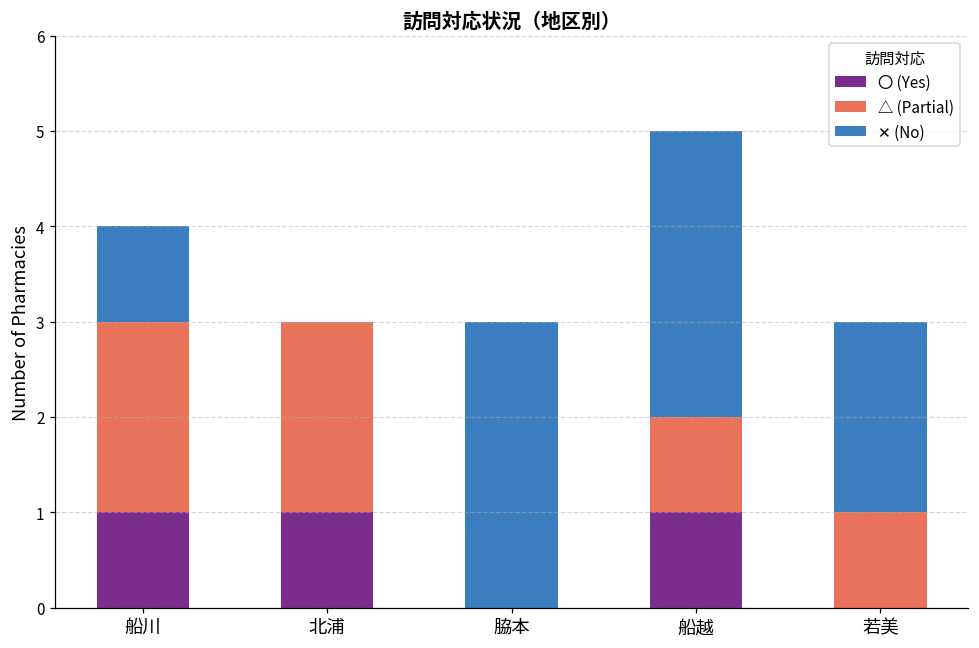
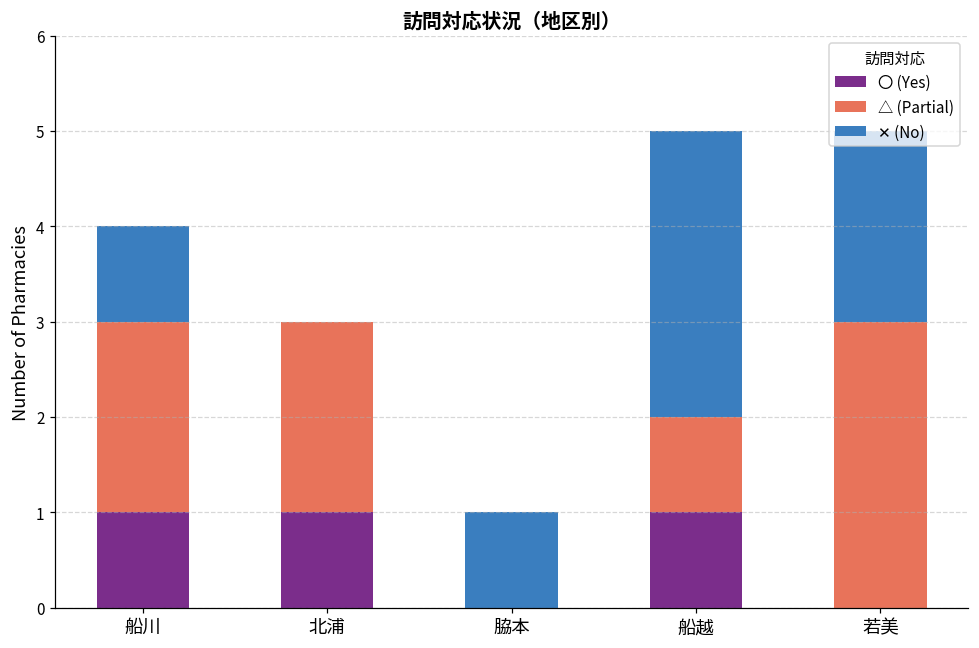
  {
    "〇 (Yes)": {
      "船川": 1,
      "北浦": 1,
      "脇本": 0,
      "船越": 1,
      "若美": 0
    },
    "△ (Partial)": {
-     "若美": 1
+     "若美": 3
    },
    "✕ (No)": {
      "船川": 1,
      "北浦": 0,
-     "脇本": 3,
+     "脇本": 1,
      "船越": 3
    }
  }
